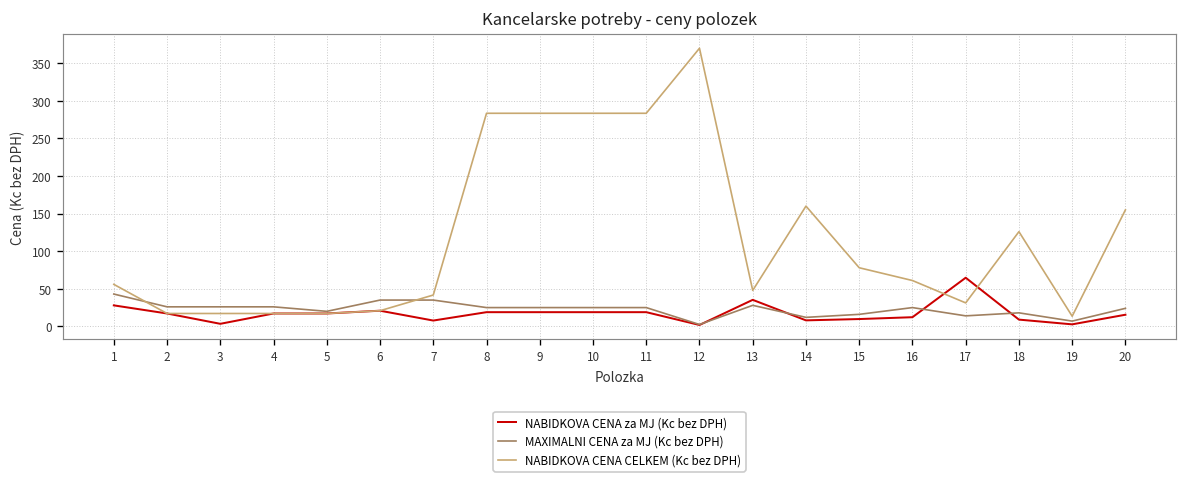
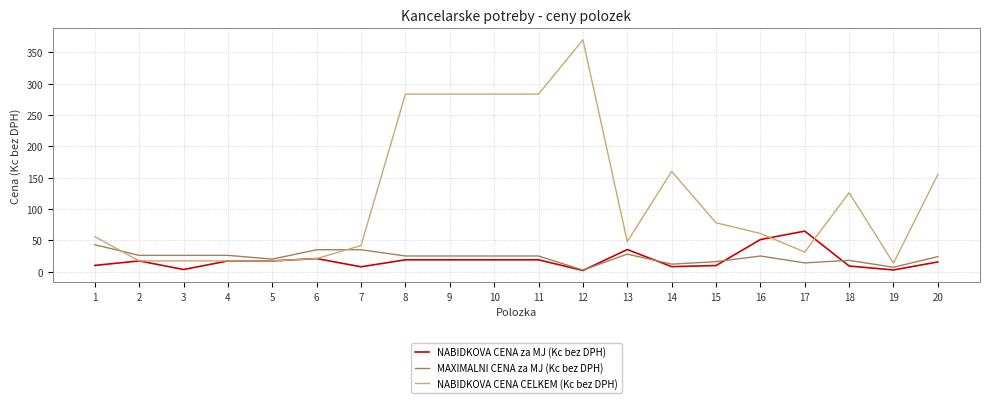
  {
    "NABIDKOVA CENA za MJ (Kc bez DPH)": {
-     "1": 30,
+     "1": 10,
      "3": 0,
      "7": 10,
      "8": 20,
      "9": 20,
      "10": 20,
      "11": 20,
      "13": 40,
      "15": 10,
-     "16": 10,
+     "16": 50,
      "17": 60,
      "18": 10,
      "19": 0,
      "20": 20
    }
  }
